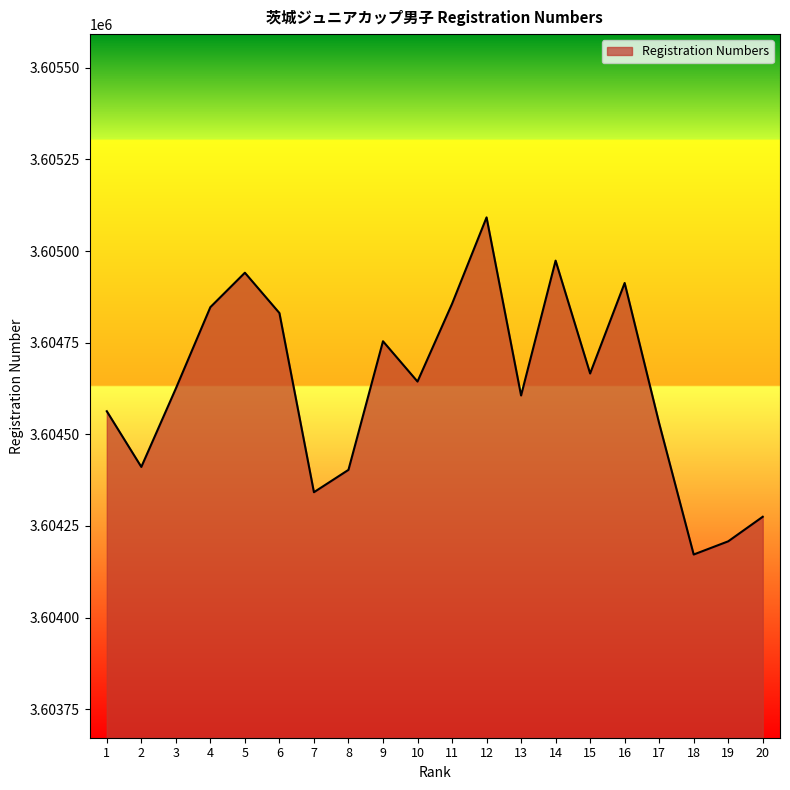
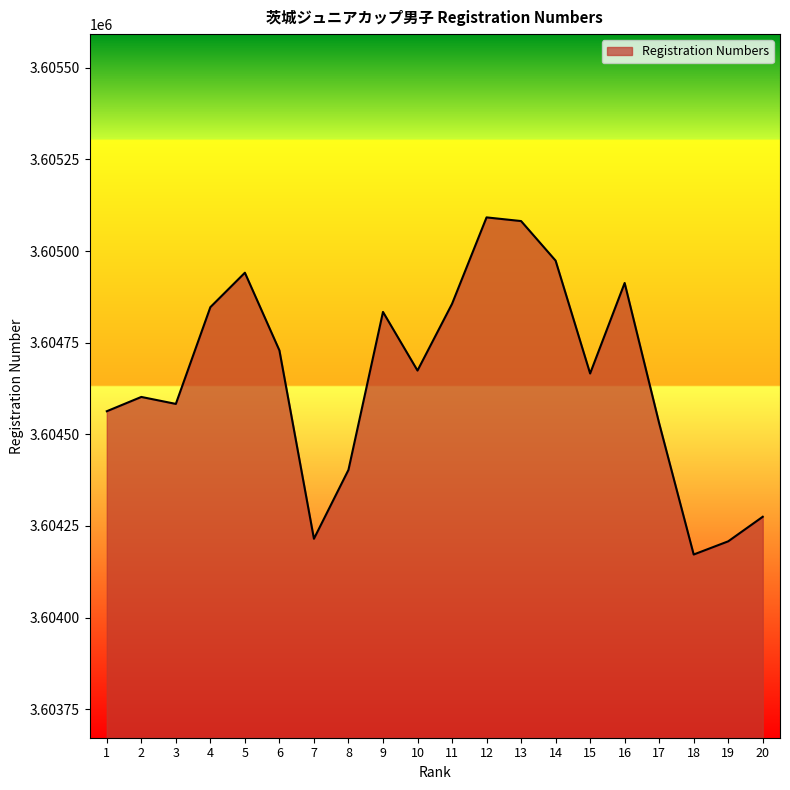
  {
    "1": 3604560,
-   "2": 3604410,
-   "3": 3604630,
+   "2": 3604600,
+   "3": 3604580,
    "4": 3604850,
    "5": 3604940,
-   "6": 3604830,
-   "7": 3604340,
+   "6": 3604730,
+   "7": 3604220,
    "8": 3604400,
-   "9": 3604750,
-   "10": 3604640,
+   "9": 3604830,
+   "10": 3604670,
    "11": 3604860,
    "12": 3605090,
-   "13": 3604610,
+   "13": 3605080,
    "14": 3604970,
    "15": 3604670,
    "16": 3604910,
    "17": 3604530,
    "18": 3604170,
    "19": 3604210,
    "20": 3604280
  }
